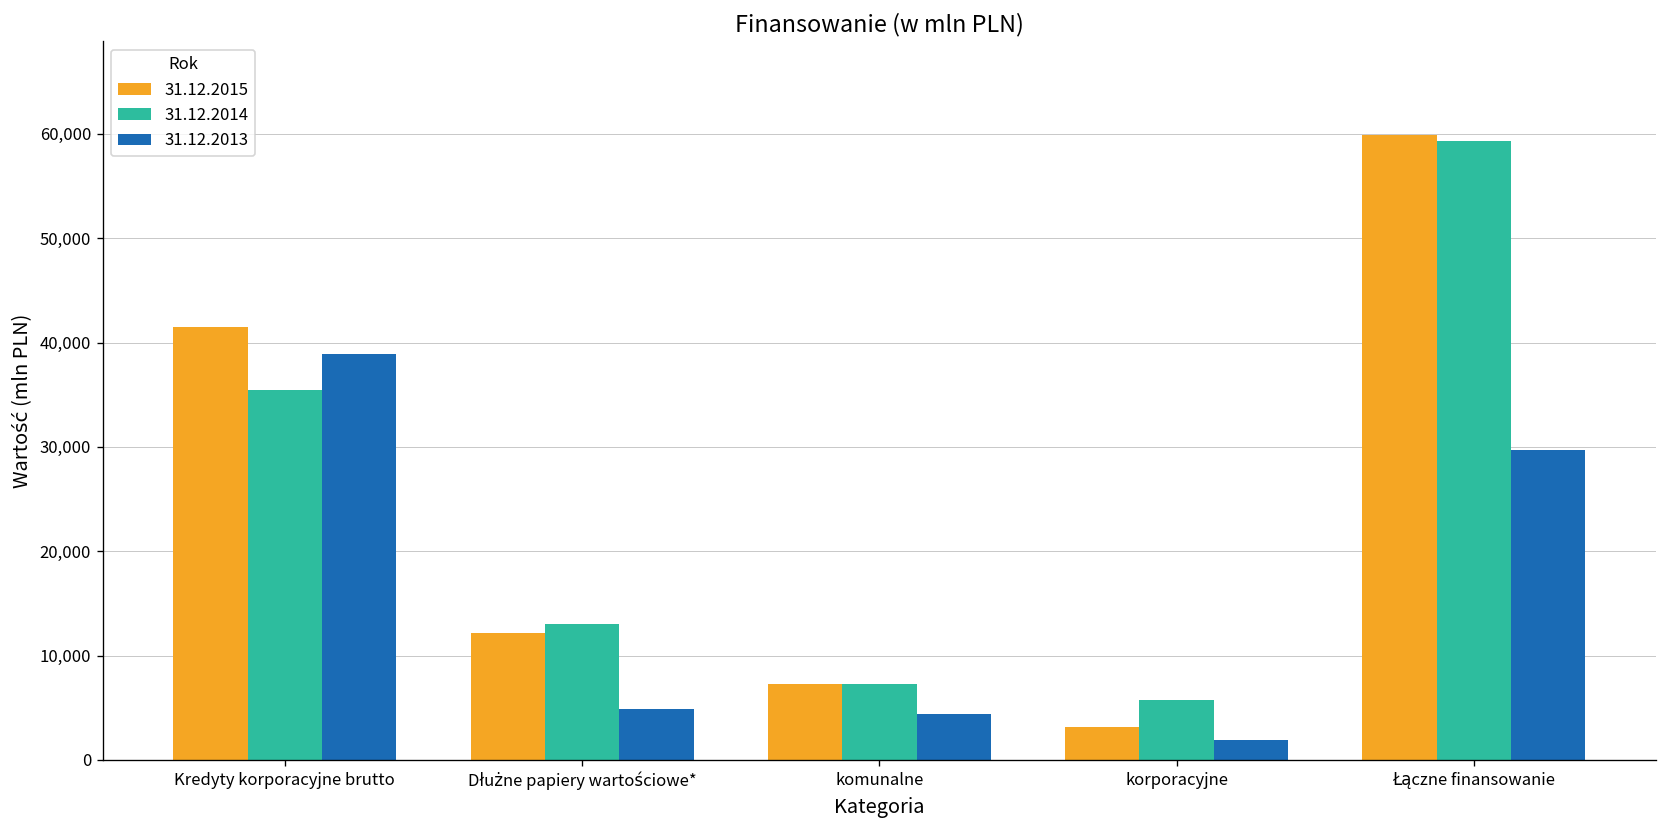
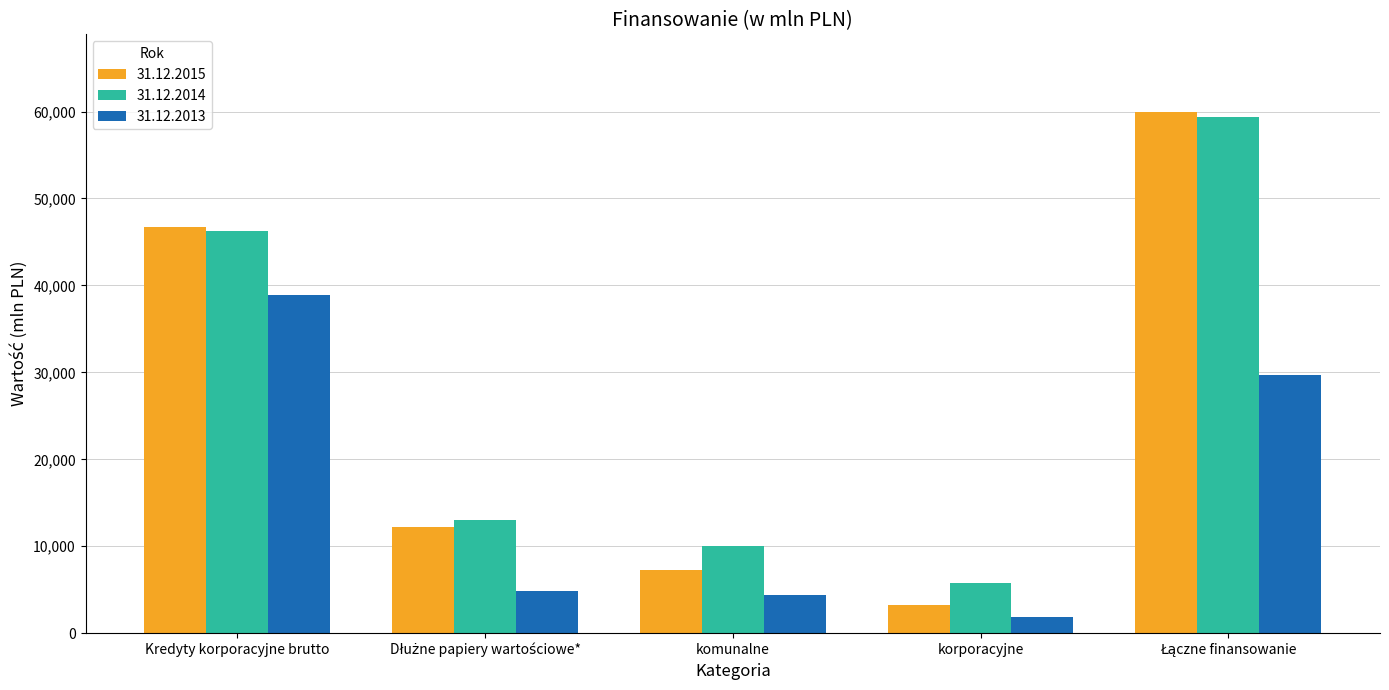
  {
    "31.12.2015": {
-     "Kredyty korporacyjne brutto": "41,000",
+     "Kredyty korporacyjne brutto": "47,000",
      "Dłużne papiery wartościowe*": "12,000",
      "komunalne": "7,000",
      "korporacyjne": "3,000",
      "Łączne finansowanie": "60,000"
    },
    "31.12.2014": {
-     "Kredyty korporacyjne brutto": "35,000",
+     "Kredyty korporacyjne brutto": "46,000",
      "Dłużne papiery wartościowe*": "13,000",
-     "komunalne": "7,000",
+     "komunalne": "10,000",
      "korporacyjne": "6,000",
      "Łączne finansowanie": "59,000"
    },
    "31.12.2013": {
      "Kredyty korporacyjne brutto": "39,000",
      "Dłużne papiery wartościowe*": "5,000",
      "komunalne": "4,000",
      "korporacyjne": "2,000",
      "Łączne finansowanie": "30,000"
    }
  }
